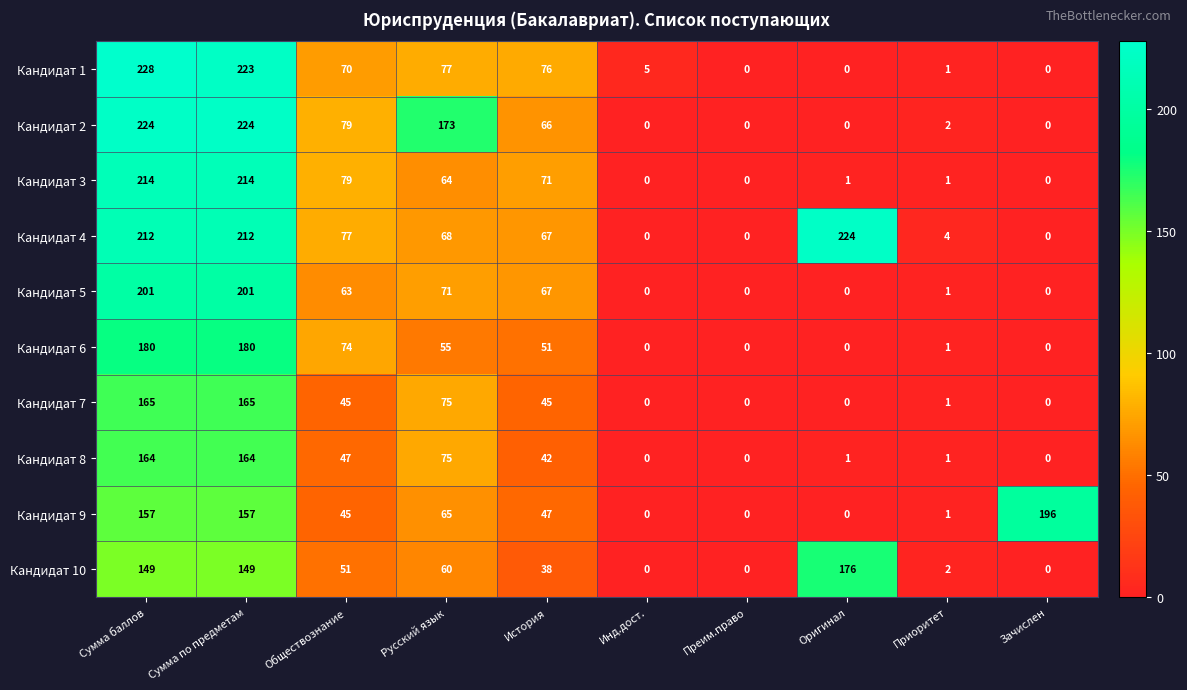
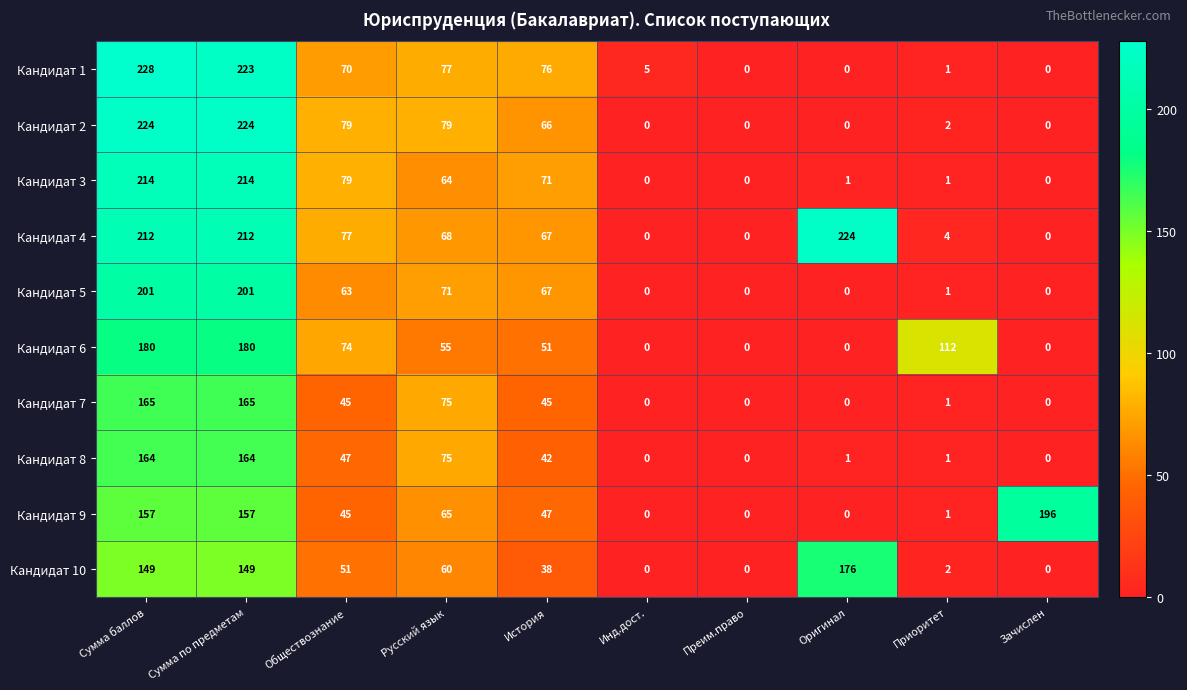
  {
    "Кандидат 1": {
      "Сумма баллов": 228,
      "Сумма по предметам": 223,
      "Обществознание": 70,
      "Русский язык": 77,
      "История": 76,
      "Инд.дост.": 5,
      "Преим.право": 0,
      "Оригинал": 0,
      "Приоритет": 1,
      "Зачислен": 0
    },
    "Кандидат 2": {
      "Сумма баллов": 224,
      "Сумма по предметам": 224,
      "Обществознание": 79,
-     "Русский язык": 173,
+     "Русский язык": 79,
      "История": 66,
      "Инд.дост.": 0,
      "Преим.право": 0,
      "Оригинал": 0,
      "Приоритет": 2,
      "Зачислен": 0
    },
    "Кандидат 3": {
      "Сумма баллов": 214,
      "Сумма по предметам": 214,
      "Обществознание": 79,
      "Русский язык": 64,
      "История": 71,
      "Инд.дост.": 0,
      "Преим.право": 0,
      "Оригинал": 1,
      "Приоритет": 1,
      "Зачислен": 0
    },
    "Кандидат 4": {
      "Сумма баллов": 212,
      "Сумма по предметам": 212,
      "Обществознание": 77,
      "Русский язык": 68,
      "История": 67,
      "Инд.дост.": 0,
      "Преим.право": 0,
      "Оригинал": 224,
      "Приоритет": 4,
      "Зачислен": 0
    },
    "Кандидат 5": {
      "Сумма баллов": 201,
      "Сумма по предметам": 201,
      "Обществознание": 63,
      "Русский язык": 71,
      "История": 67,
      "Инд.дост.": 0,
      "Преим.право": 0,
      "Оригинал": 0,
      "Приоритет": 1,
      "Зачислен": 0
    },
    "Кандидат 6": {
      "Сумма баллов": 180,
      "Сумма по предметам": 180,
      "Обществознание": 74,
      "Русский язык": 55,
      "История": 51,
      "Инд.дост.": 0,
      "Преим.право": 0,
      "Оригинал": 0,
-     "Приоритет": 1,
+     "Приоритет": 112,
      "Зачислен": 0
    },
    "Кандидат 7": {
      "Сумма баллов": 165,
      "Сумма по предметам": 165,
      "Обществознание": 45,
      "Русский язык": 75,
      "История": 45,
      "Инд.дост.": 0,
      "Преим.право": 0,
      "Оригинал": 0,
      "Приоритет": 1,
      "Зачислен": 0
    },
    "Кандидат 8": {
      "Сумма баллов": 164,
      "Сумма по предметам": 164,
      "Обществознание": 47,
      "Русский язык": 75,
      "История": 42,
      "Инд.дост.": 0,
      "Преим.право": 0,
      "Оригинал": 1,
      "Приоритет": 1,
      "Зачислен": 0
    },
    "Кандидат 9": {
      "Сумма баллов": 157,
      "Сумма по предметам": 157,
      "Обществознание": 45,
      "Русский язык": 65,
      "История": 47,
      "Инд.дост.": 0,
      "Преим.право": 0,
      "Оригинал": 0,
      "Приоритет": 1,
      "Зачислен": 196
    },
    "Кандидат 10": {
      "Сумма баллов": 149,
      "Сумма по предметам": 149,
      "Обществознание": 51,
      "Русский язык": 60,
      "История": 38,
      "Инд.дост.": 0,
      "Преим.право": 0,
      "Оригинал": 176,
      "Приоритет": 2,
      "Зачислен": 0
    }
  }
